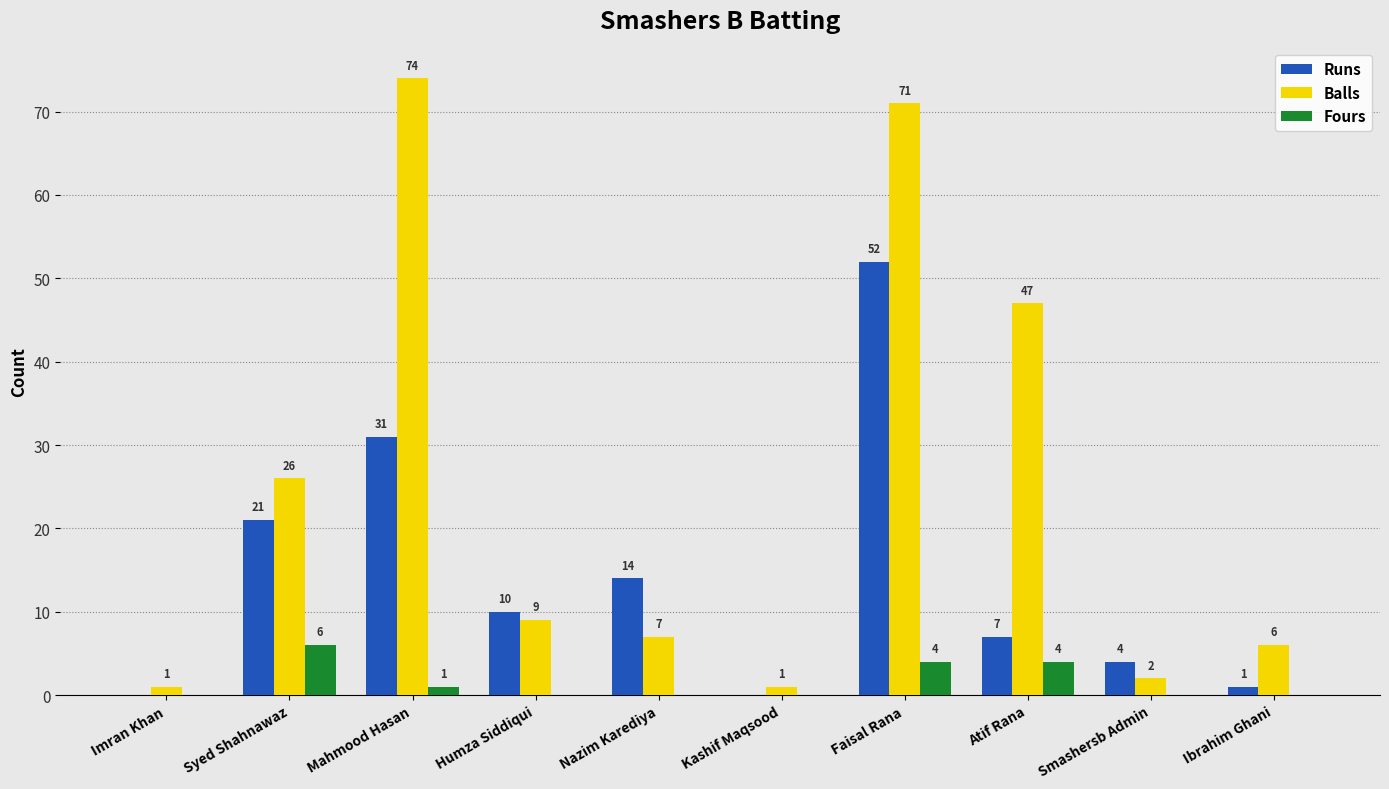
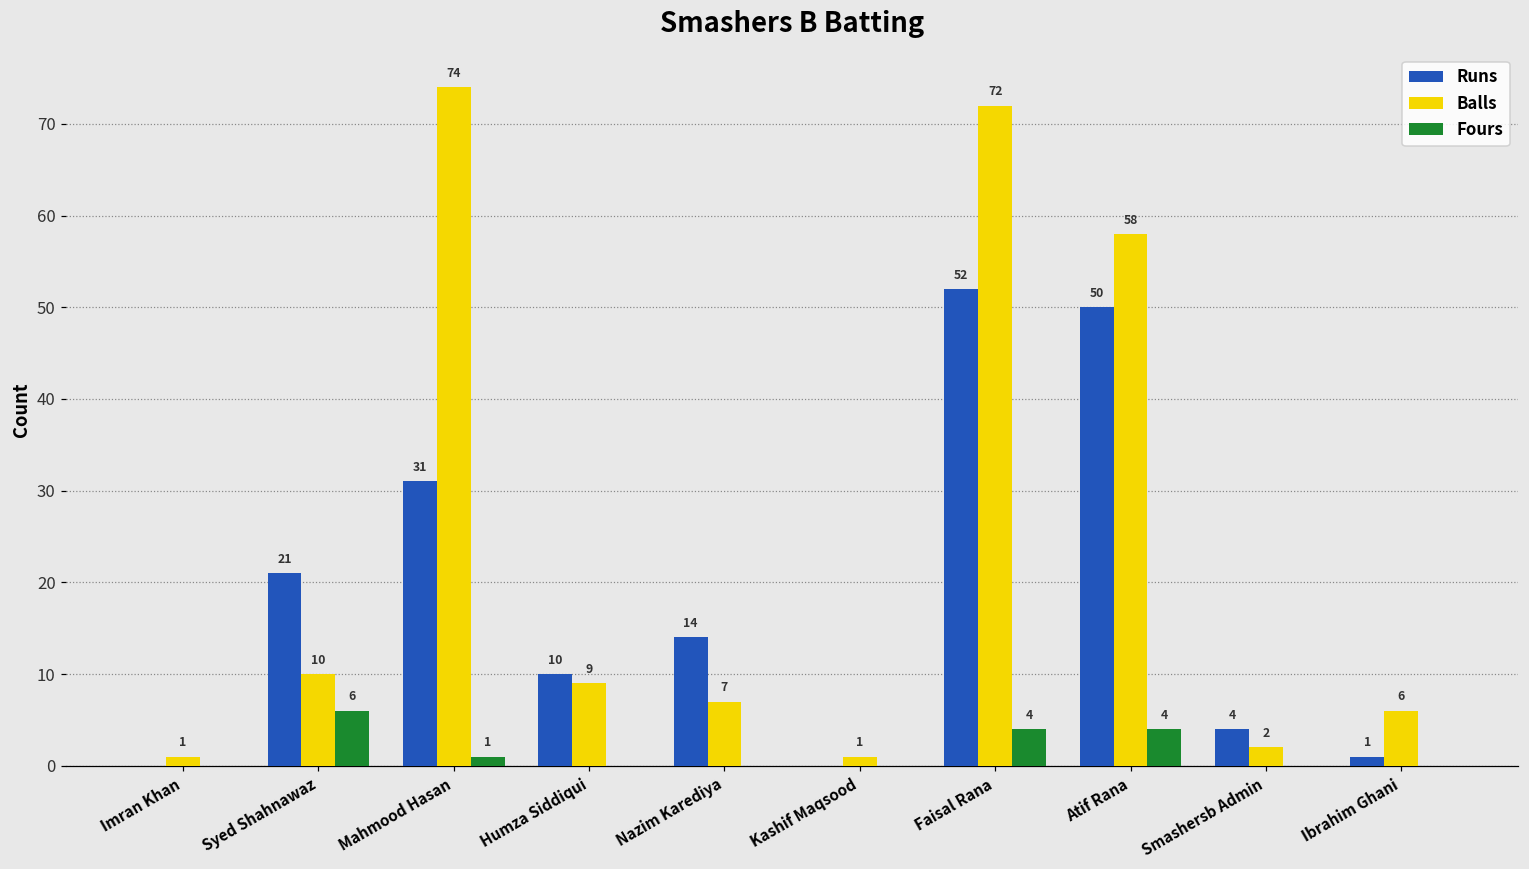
  {
    "Runs": {
      "Syed Shahnawaz": 21,
      "Mahmood Hasan": 31,
      "Humza Siddiqui": 10,
      "Nazim Karediya": 14,
      "Faisal Rana": 52,
-     "Atif Rana": 7,
+     "Atif Rana": 50,
      "Smashersb Admin": 4,
      "Ibrahim Ghani": 1
    },
    "Balls": {
      "Imran Khan": 1,
-     "Syed Shahnawaz": 26,
+     "Syed Shahnawaz": 10,
      "Mahmood Hasan": 74,
      "Humza Siddiqui": 9,
      "Nazim Karediya": 7,
      "Kashif Maqsood": 1,
-     "Faisal Rana": 71,
-     "Atif Rana": 47,
+     "Faisal Rana": 72,
+     "Atif Rana": 58,
      "Smashersb Admin": 2,
      "Ibrahim Ghani": 6
    },
    "Fours": {
      "Syed Shahnawaz": 6,
      "Mahmood Hasan": 1,
      "Faisal Rana": 4,
      "Atif Rana": 4
    }
  }
